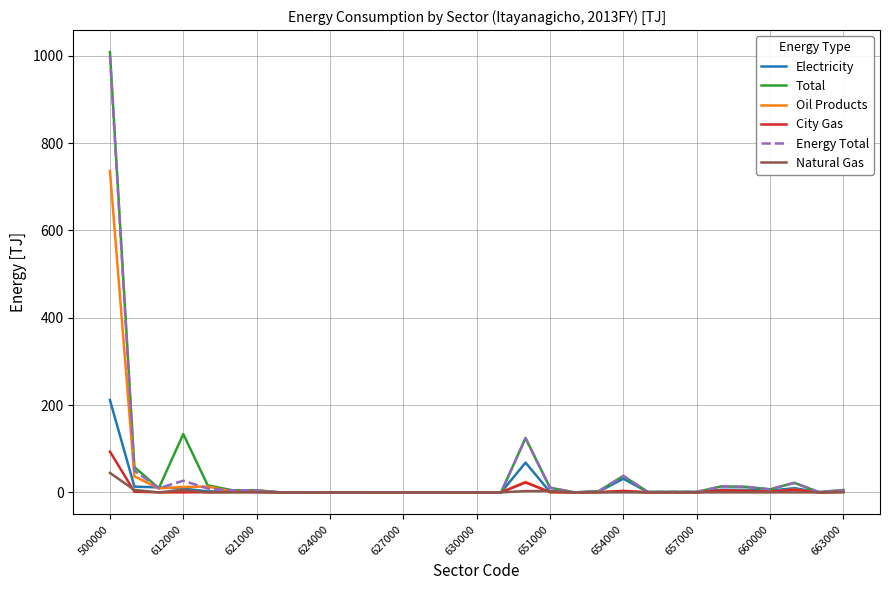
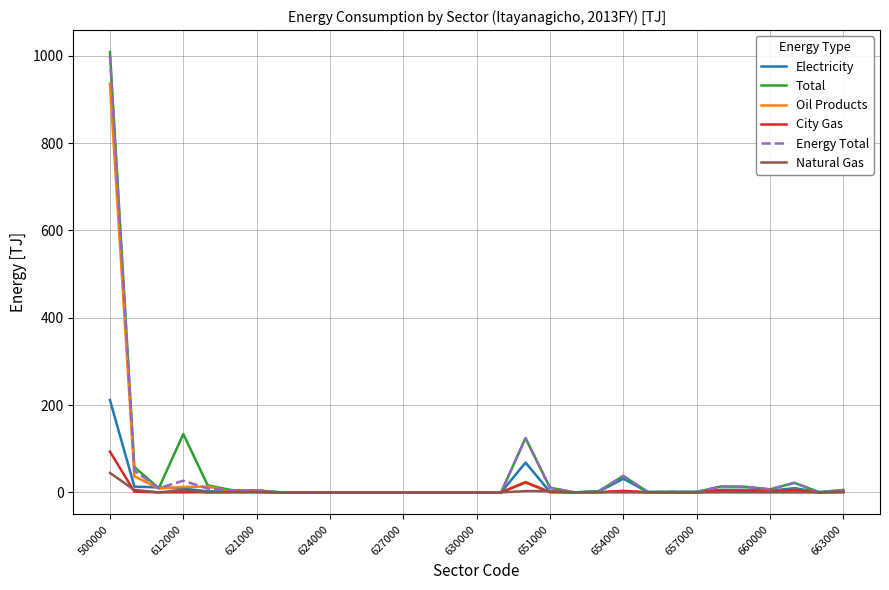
  {
    "Electricity": {
      "500000": 210,
      "654000": 30
    },
    "Total": {
      "500000": 1010,
      "612000": 130
    },
    "Oil Products": {
-     "500000": 740
+     "500000": 940
    },
    "City Gas": {
      "500000": 90
    },
    "Energy Total": {
      "500000": 1000,
      "612000": 30
    },
    "Natural Gas": {
      "500000": 40
    }
  }
